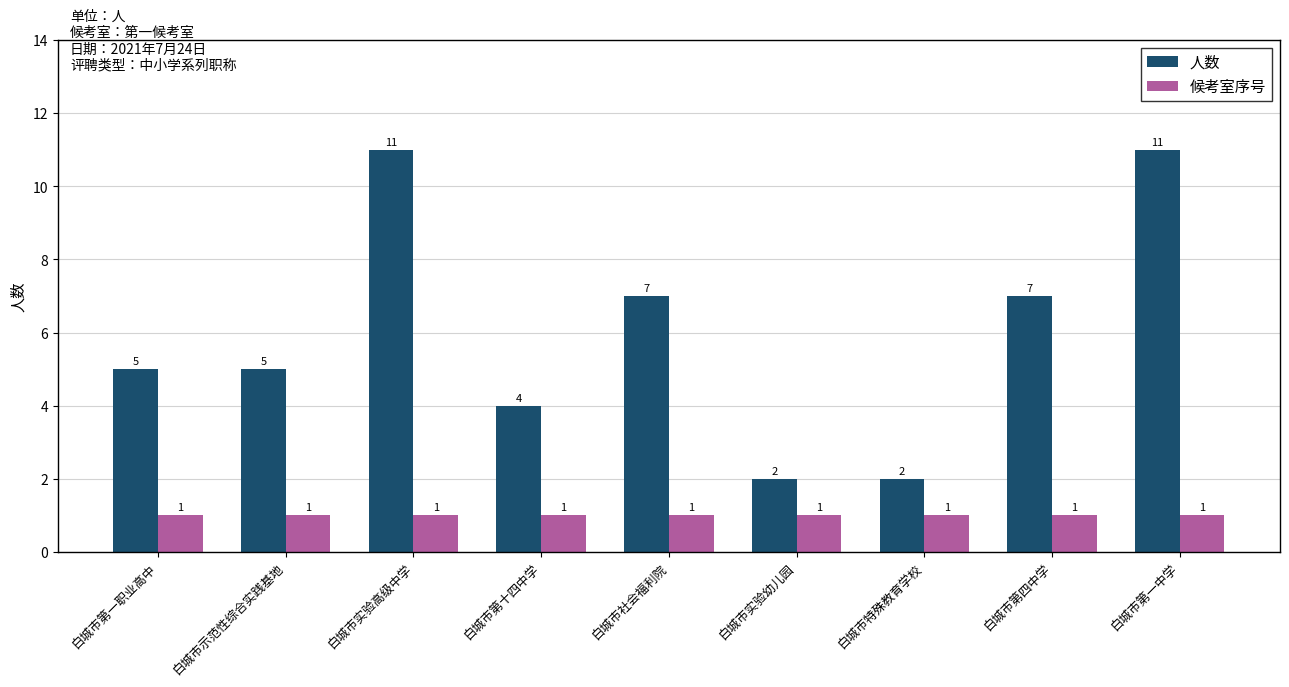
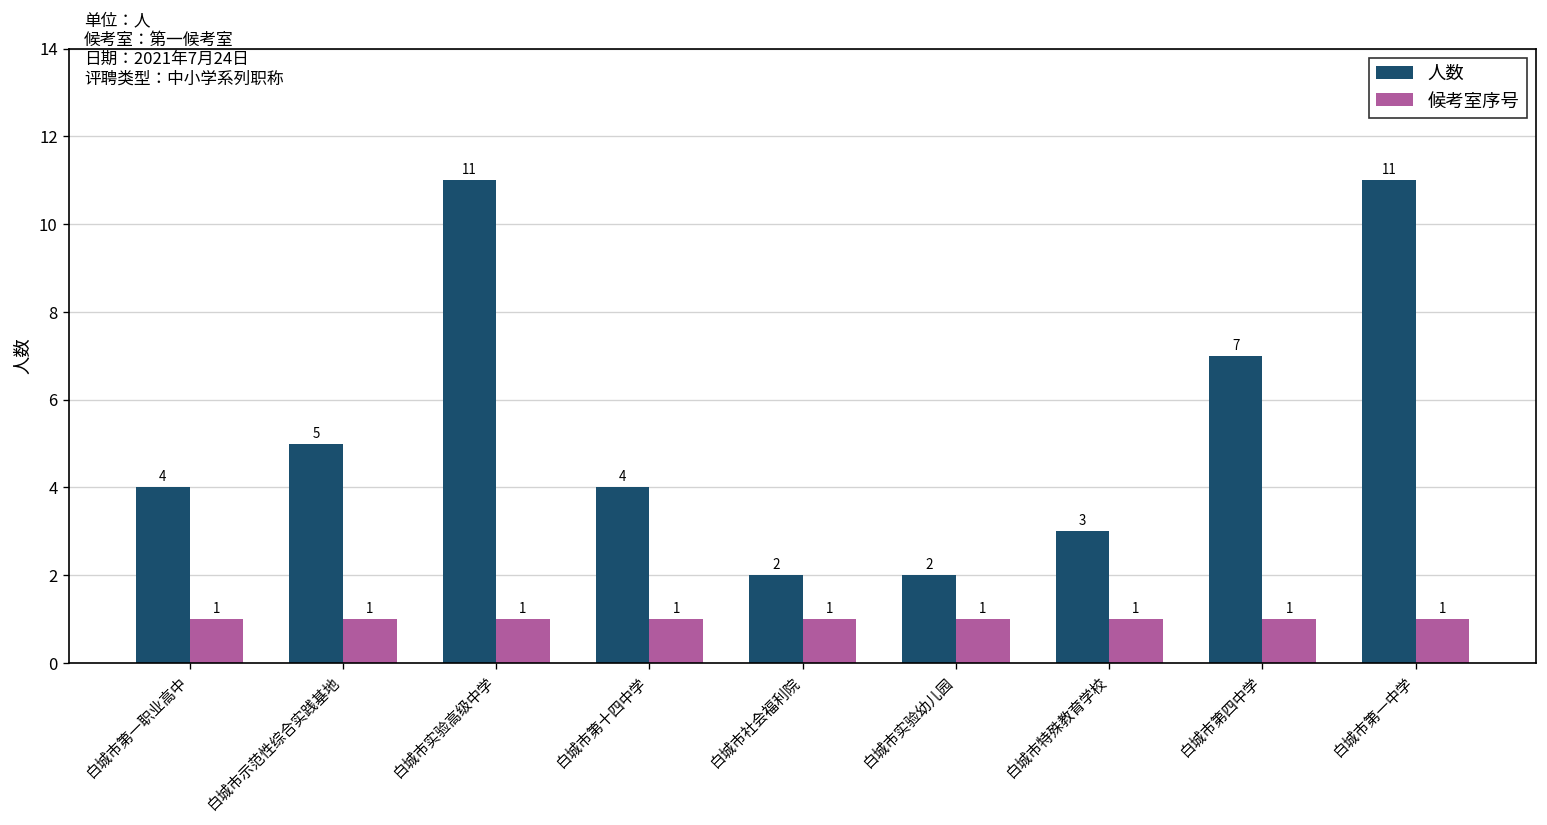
  {
    "人数": {
-     "白城市第一职业高中": 5,
+     "白城市第一职业高中": 4,
      "白城市示范性综合实践基地": 5,
      "白城市实验高级中学": 11,
      "白城市第十四中学": 4,
-     "白城市社会福利院": 7,
+     "白城市社会福利院": 2,
      "白城市实验幼儿园": 2,
-     "白城市特殊教育学校": 2,
+     "白城市特殊教育学校": 3,
      "白城市第四中学": 7,
      "白城市第一中学": 11
    },
    "候考室序号": {
      "白城市第一职业高中": 1,
      "白城市示范性综合实践基地": 1,
      "白城市实验高级中学": 1,
      "白城市第十四中学": 1,
      "白城市社会福利院": 1,
      "白城市实验幼儿园": 1,
      "白城市特殊教育学校": 1,
      "白城市第四中学": 1,
      "白城市第一中学": 1
    }
  }
